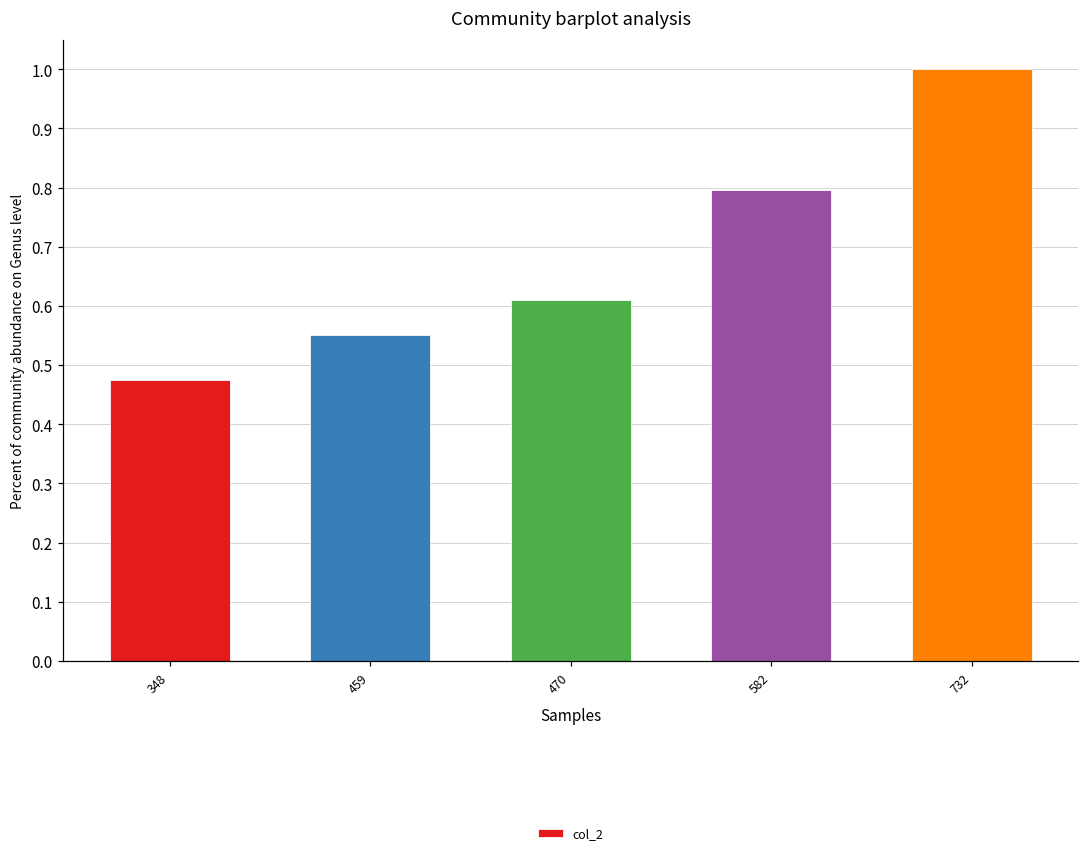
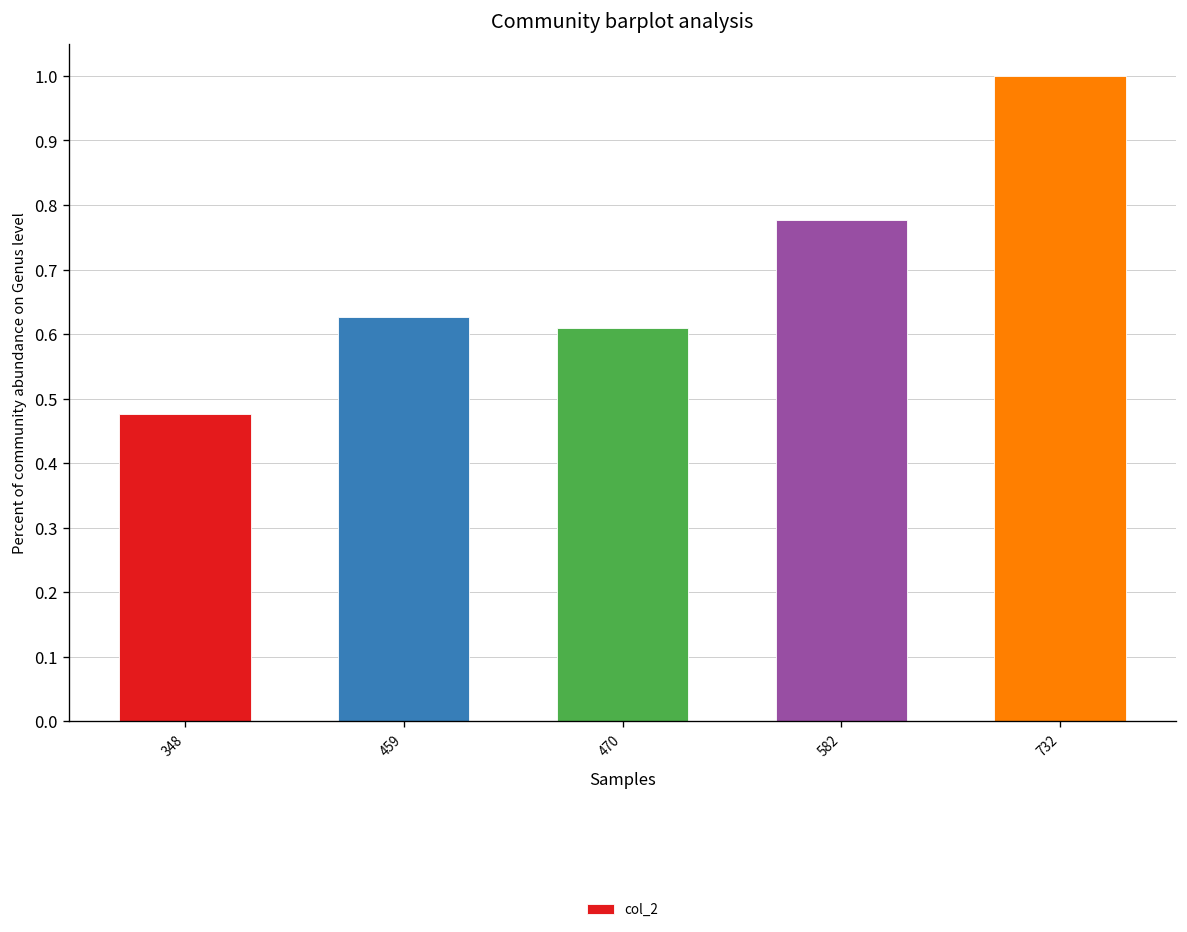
  {
    "348": 0.48,
-   "459": 0.55,
+   "459": 0.63,
    "470": 0.61,
-   "582": 0.80,
+   "582": 0.78,
    "732": 1.00
  }
